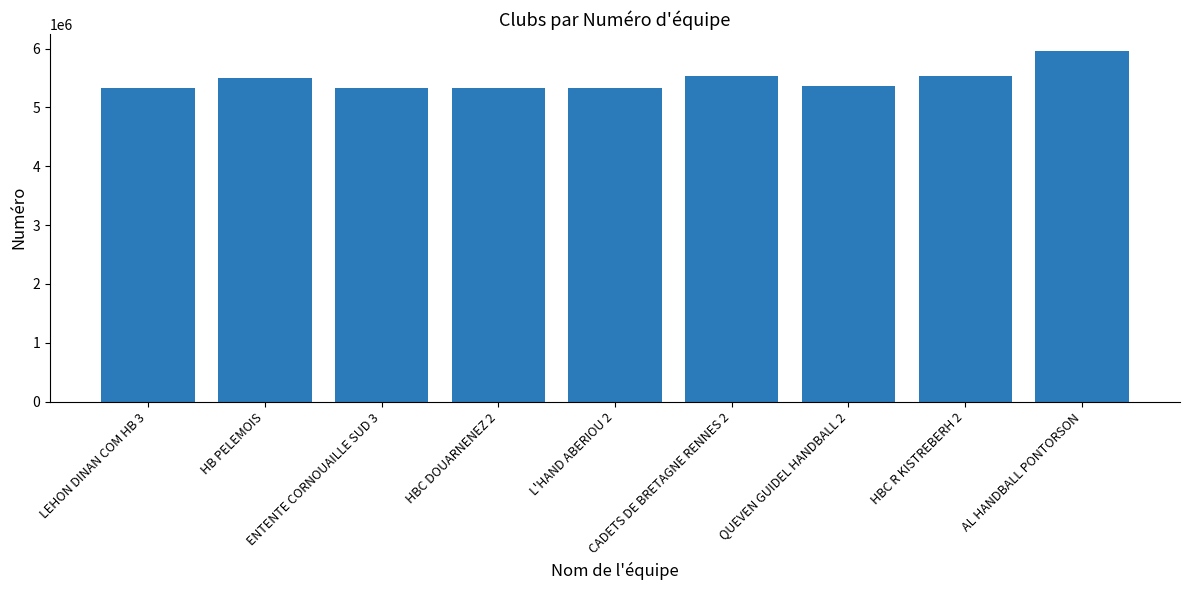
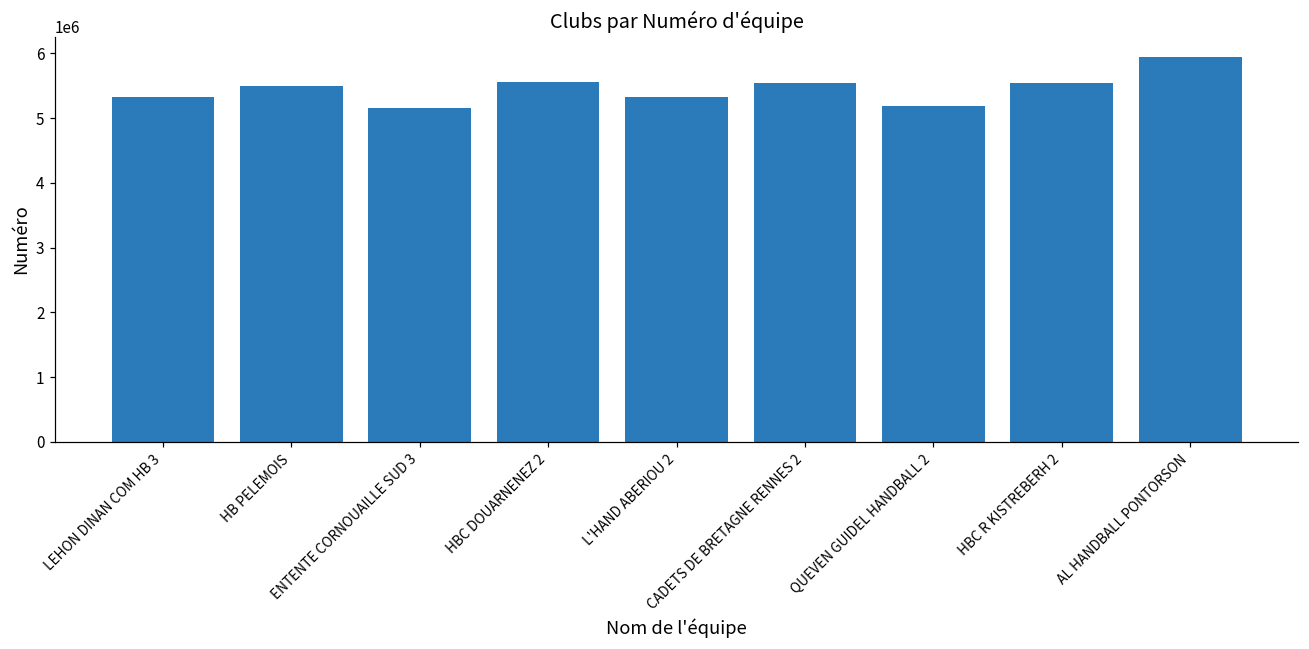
  {
    "LEHON DINAN COM HB 3": 5300000,
    "HB PELEMOIS": 5500000,
-   "ENTENTE CORNOUAILLE SUD 3": 5300000,
-   "HBC DOUARNENEZ 2": 5300000,
+   "ENTENTE CORNOUAILLE SUD 3": 5200000,
+   "HBC DOUARNENEZ 2": 5600000,
    "L'HAND ABERIOU 2": 5300000,
    "CADETS DE BRETAGNE RENNES 2": 5500000,
-   "QUEVEN GUIDEL HANDBALL 2": 5400000,
+   "QUEVEN GUIDEL HANDBALL 2": 5200000,
    "HBC R KISTREBERH 2": 5500000,
    "AL HANDBALL PONTORSON": 6000000
  }
